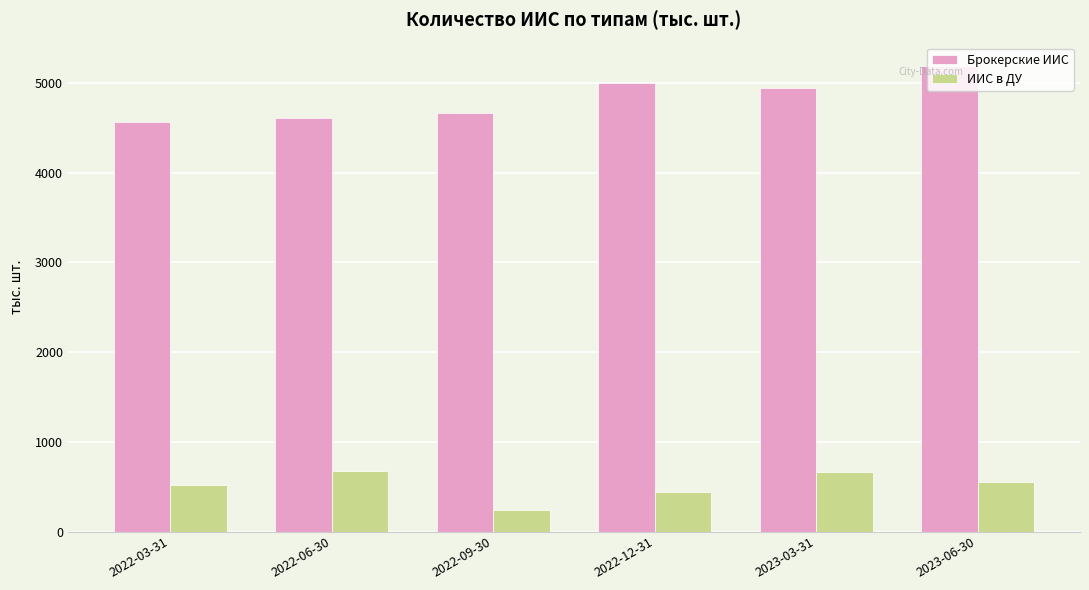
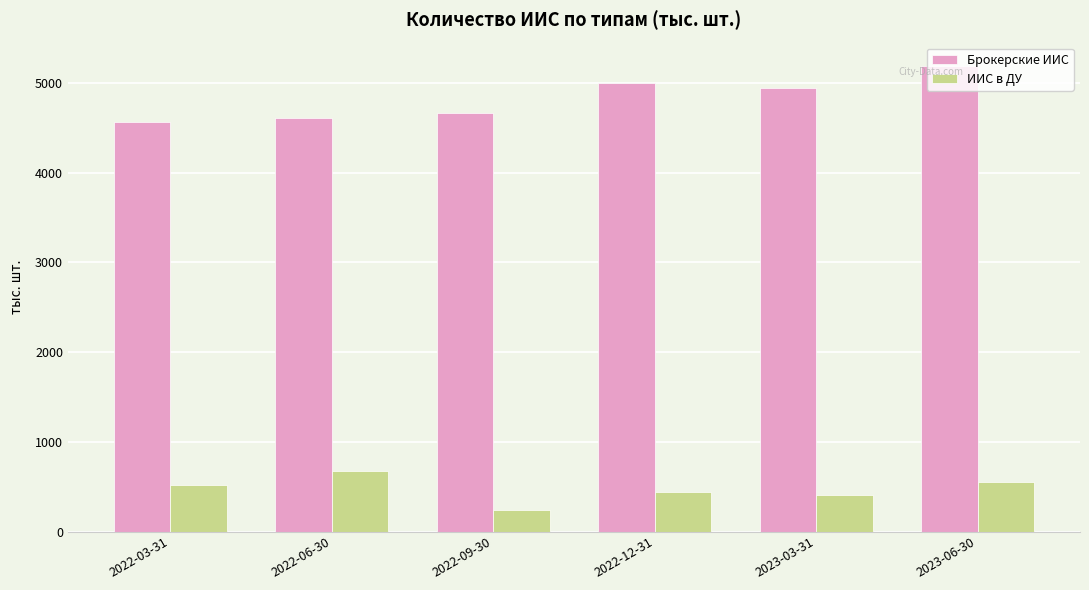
  {
    "Брокерские ИИС": {
      "2022-03-31": 4600,
      "2022-06-30": 4600,
      "2022-09-30": 4700,
      "2022-12-31": 5000,
      "2023-03-31": 4900
    },
    "ИИС в ДУ": {
      "2022-03-31": 500,
      "2022-06-30": 700,
      "2022-09-30": 200,
      "2022-12-31": 400,
-     "2023-03-31": 700,
+     "2023-03-31": 400,
      "2023-06-30": 500
    }
  }
